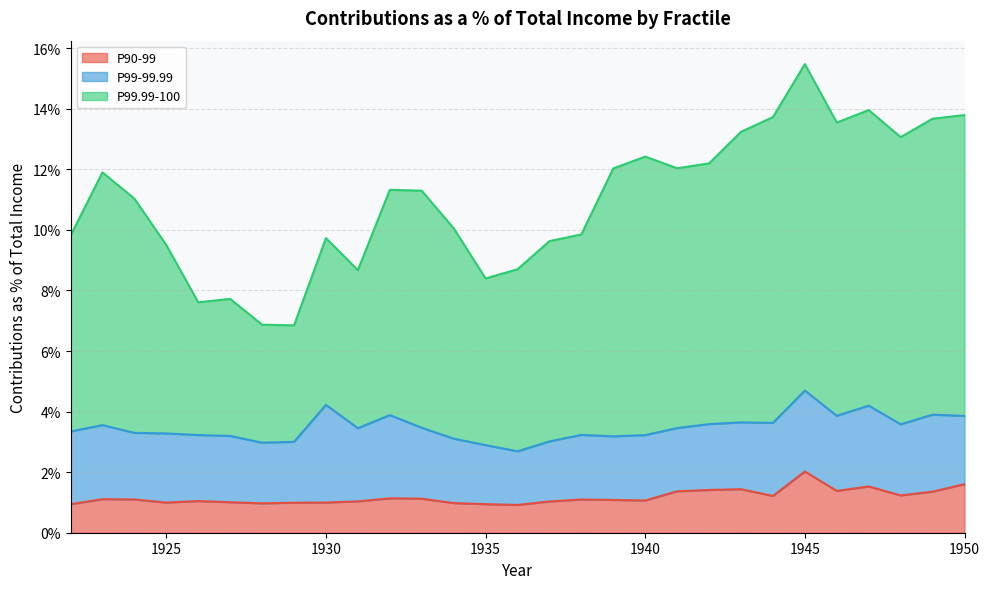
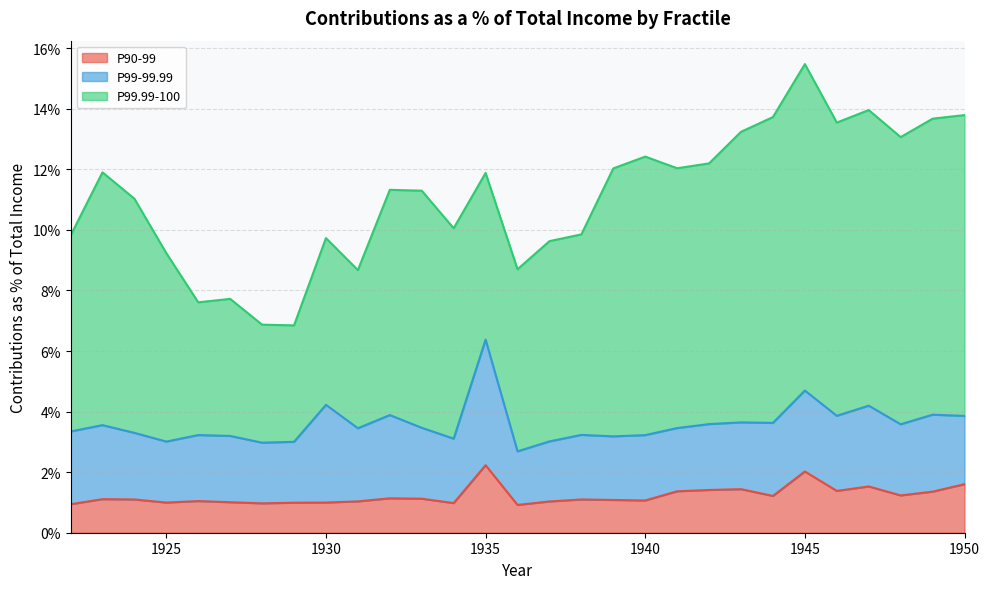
  {
    "P90-99": {
      "1925": "1.0%",
      "1930": "1.0%",
-     "1935": "0.9%",
+     "1935": "2.2%",
      "1940": "1.1%",
      "1945": "2.0%",
      "1950": "1.6%"
    },
    "P99-99.99": {
-     "1925": "2.3%",
+     "1925": "2.0%",
      "1930": "3.2%",
-     "1935": "2.0%",
+     "1935": "4.1%",
      "1940": "2.2%",
      "1945": "2.7%",
      "1950": "2.3%"
    },
    "P99.99-100": {
      "1925": "6.2%",
      "1930": "5.5%",
      "1935": "5.5%",
      "1940": "9.2%",
      "1945": "10.8%",
      "1950": "9.9%"
    }
  }
